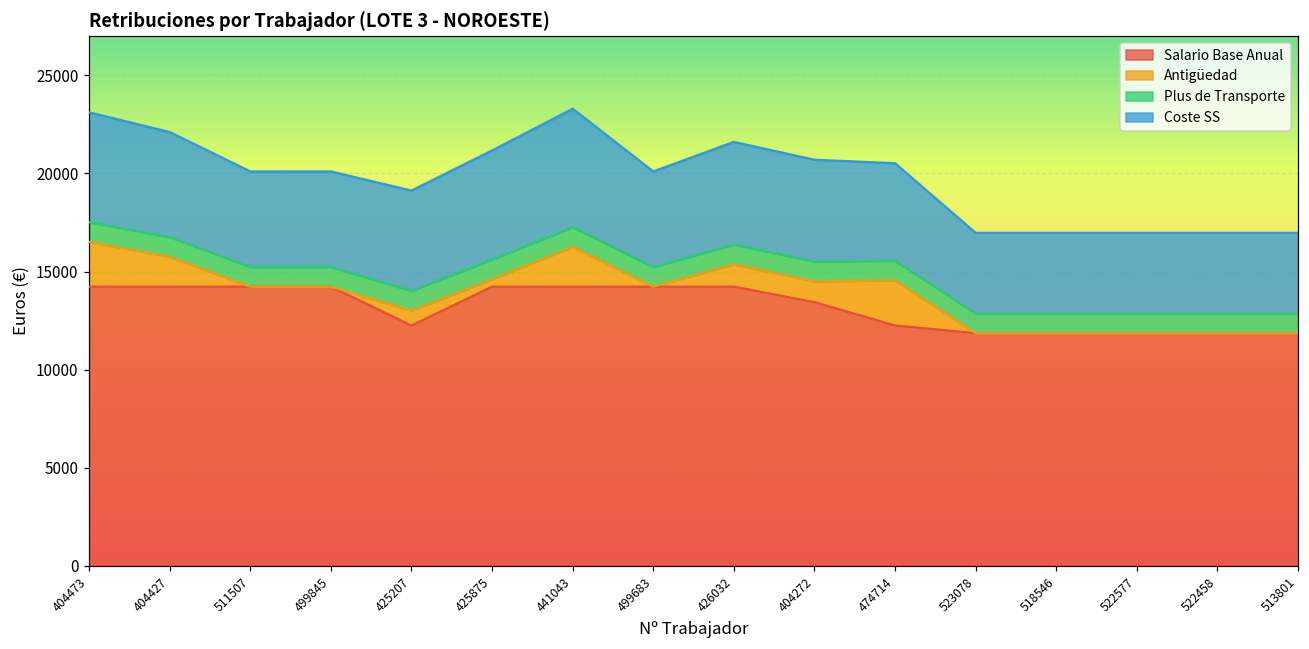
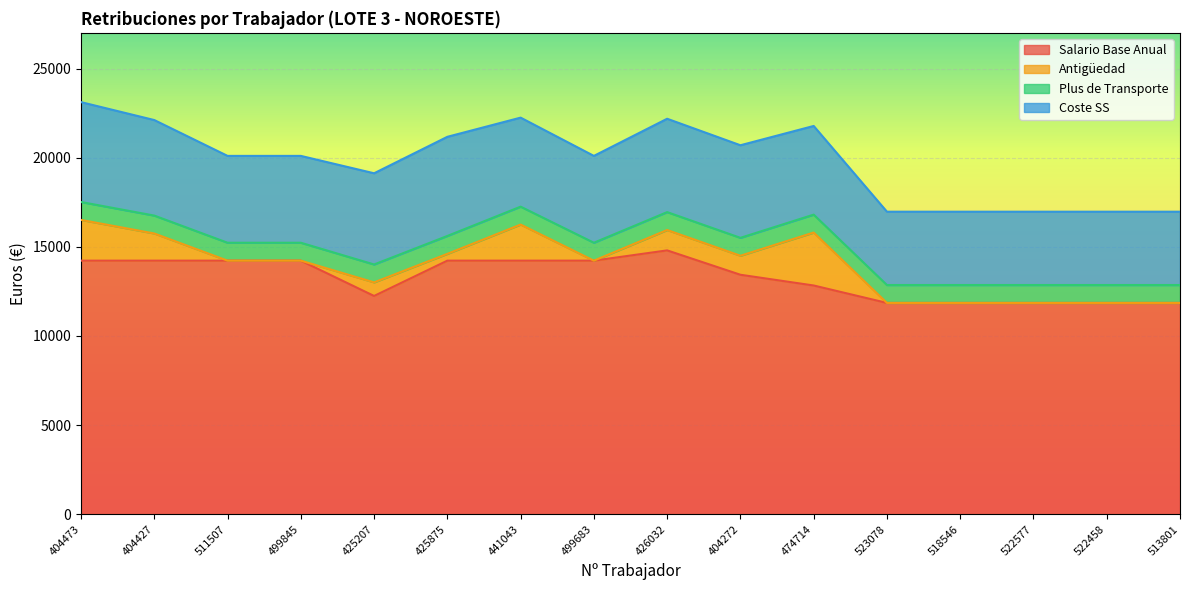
  {
    "Salario Base Anual": {
      "404473": 14200,
      "404427": 14200,
      "425207": 12200,
      "425875": 14200,
      "441043": 14200,
-     "426032": 14200,
+     "426032": 14800,
      "404272": 13400,
-     "474714": 12200
+     "474714": 12800
    },
    "Antigüedad": {
      "404473": 2300,
      "404427": 1500,
      "425207": 800,
      "425875": 400,
      "441043": 2000,
      "426032": 1100,
      "404272": 1100,
-     "474714": 2300
+     "474714": 3000
    },
    "Plus de Transporte": {
      "404473": 1000,
      "404427": 1000,
      "511507": 1000,
      "499845": 1000,
      "425207": 1000,
      "425875": 1000,
      "441043": 1000,
      "499683": 1000,
      "426032": 1000,
      "404272": 1000,
      "474714": 1000,
      "523078": 1000,
      "518546": 1000,
      "522577": 1000,
      "522458": 1000,
      "513801": 1000
    },
    "Coste SS": {
      "404473": 5600,
      "404427": 5400,
      "511507": 4900,
      "499845": 4900,
      "425207": 5100,
      "425875": 5600,
-     "441043": 6000,
+     "441043": 5000,
      "499683": 4900,
      "426032": 5200,
      "404272": 5200,
      "474714": 5000,
      "523078": 4100,
      "518546": 4100,
      "522577": 4100,
      "522458": 4100,
      "513801": 4100
    }
  }
